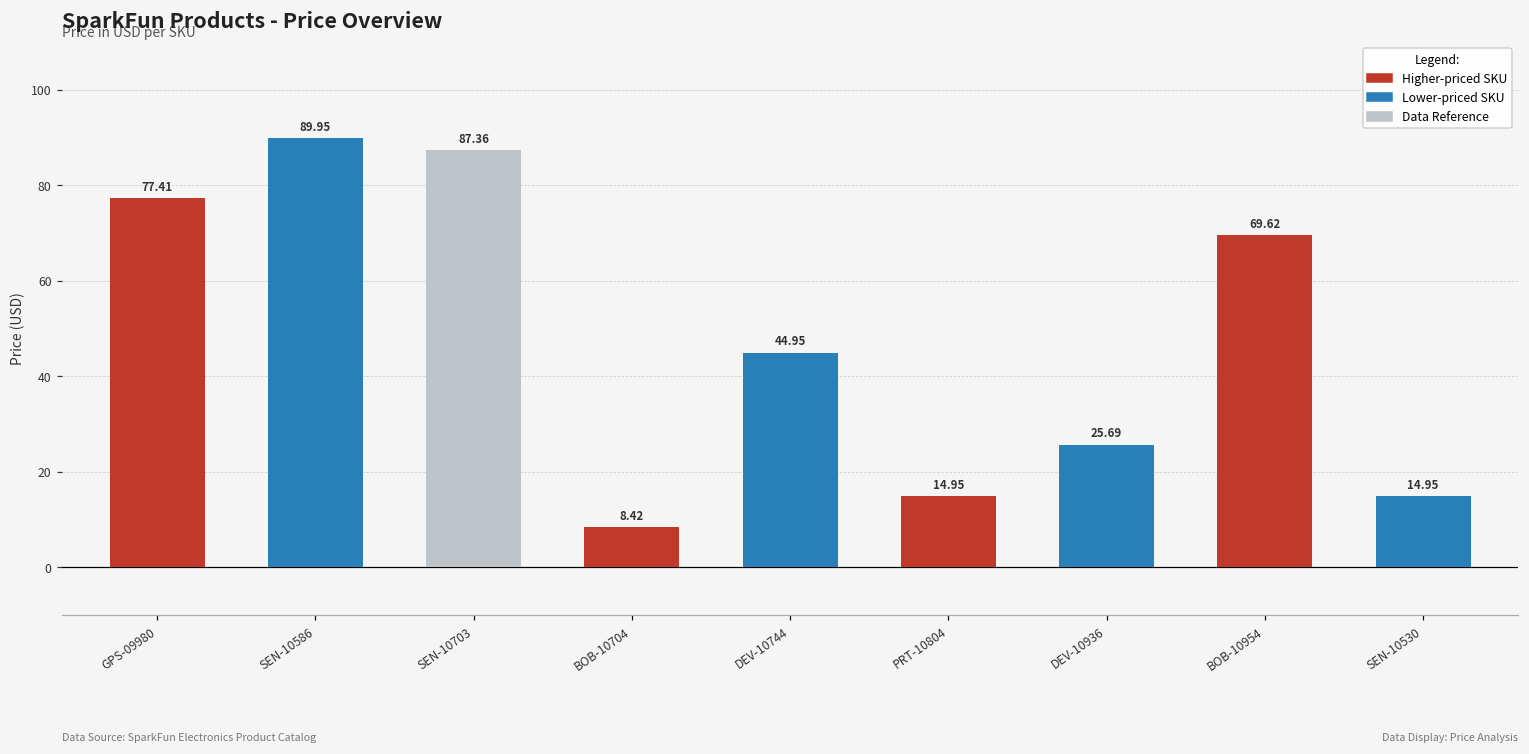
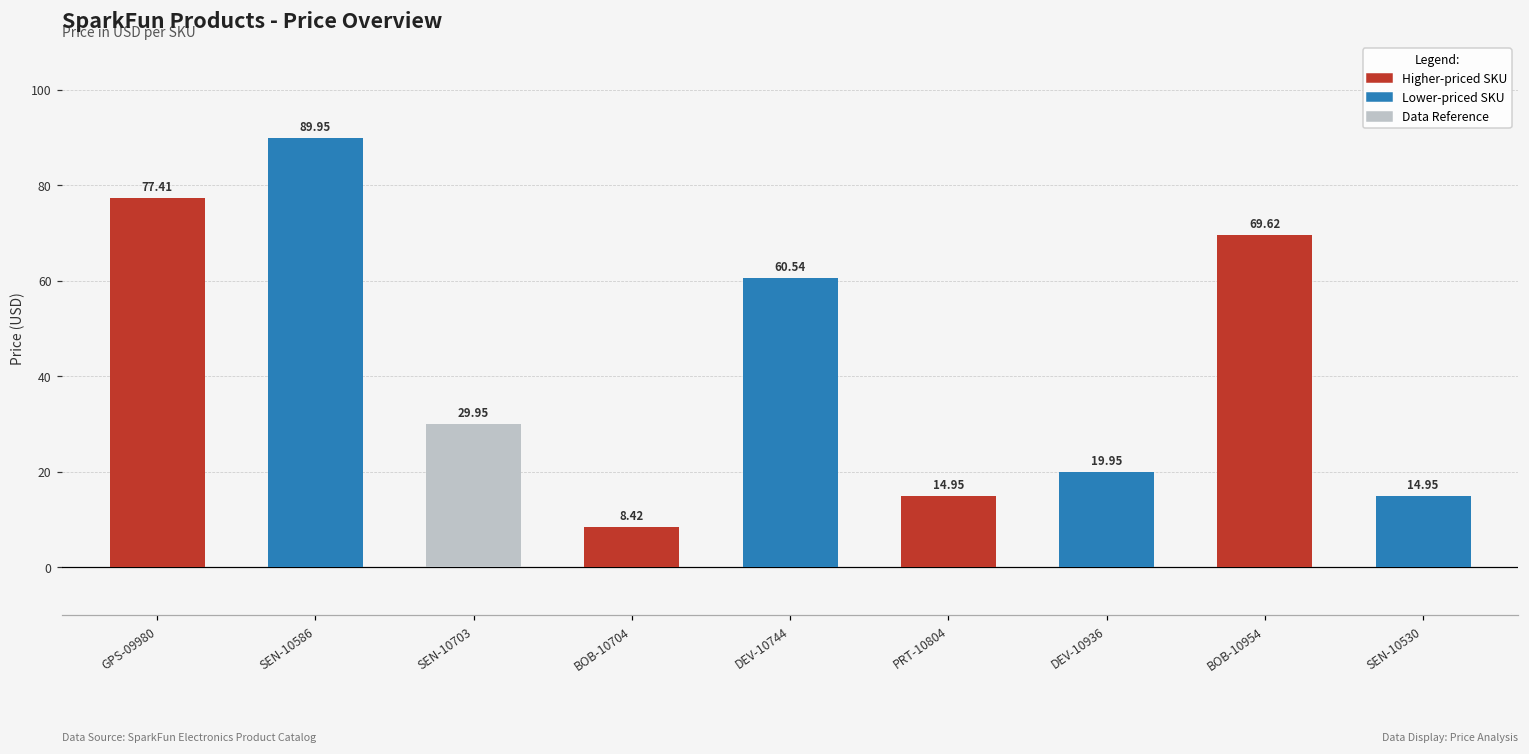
  {
    "GPS-09980": 77.41,
    "SEN-10586": 89.95,
-   "SEN-10703": 87.36,
+   "SEN-10703": 29.95,
    "BOB-10704": 8.42,
-   "DEV-10744": 44.95,
+   "DEV-10744": 60.54,
    "PRT-10804": 14.95,
-   "DEV-10936": 25.69,
+   "DEV-10936": 19.95,
    "BOB-10954": 69.62,
    "SEN-10530": 14.95
  }
